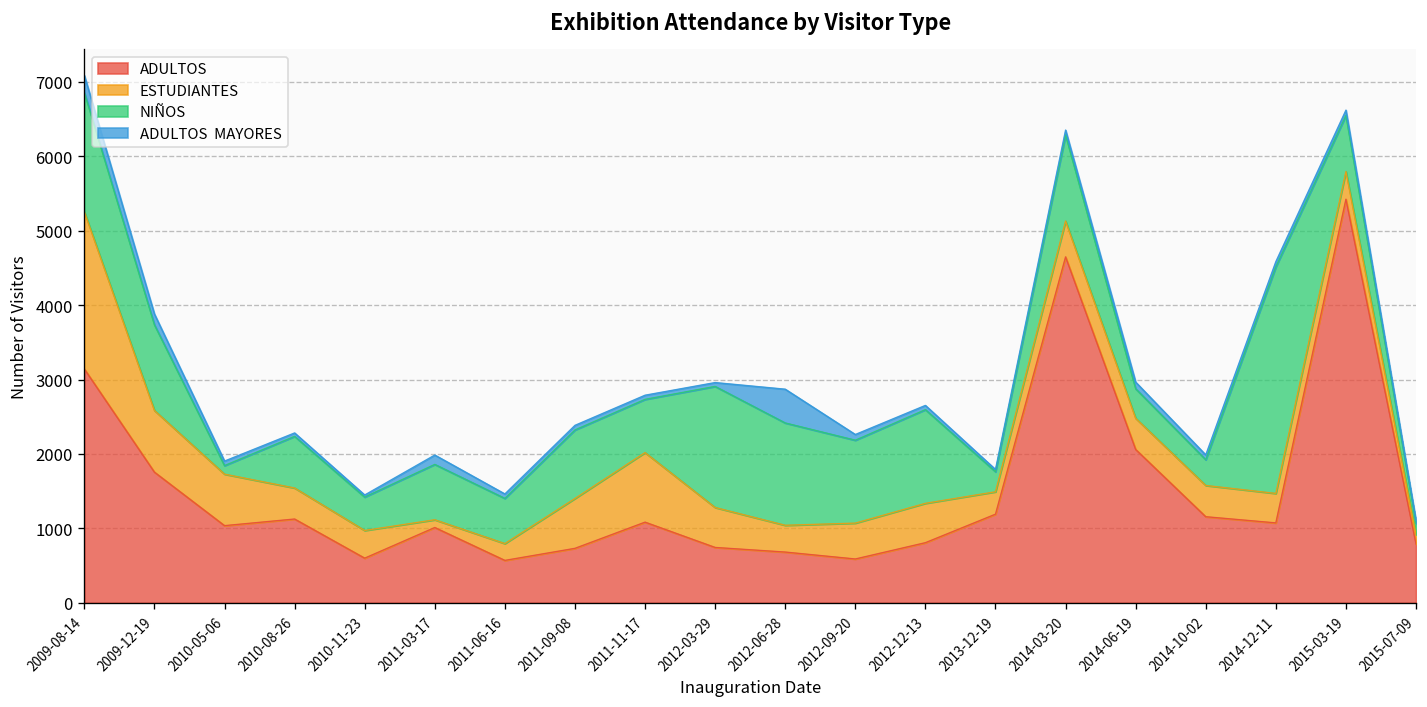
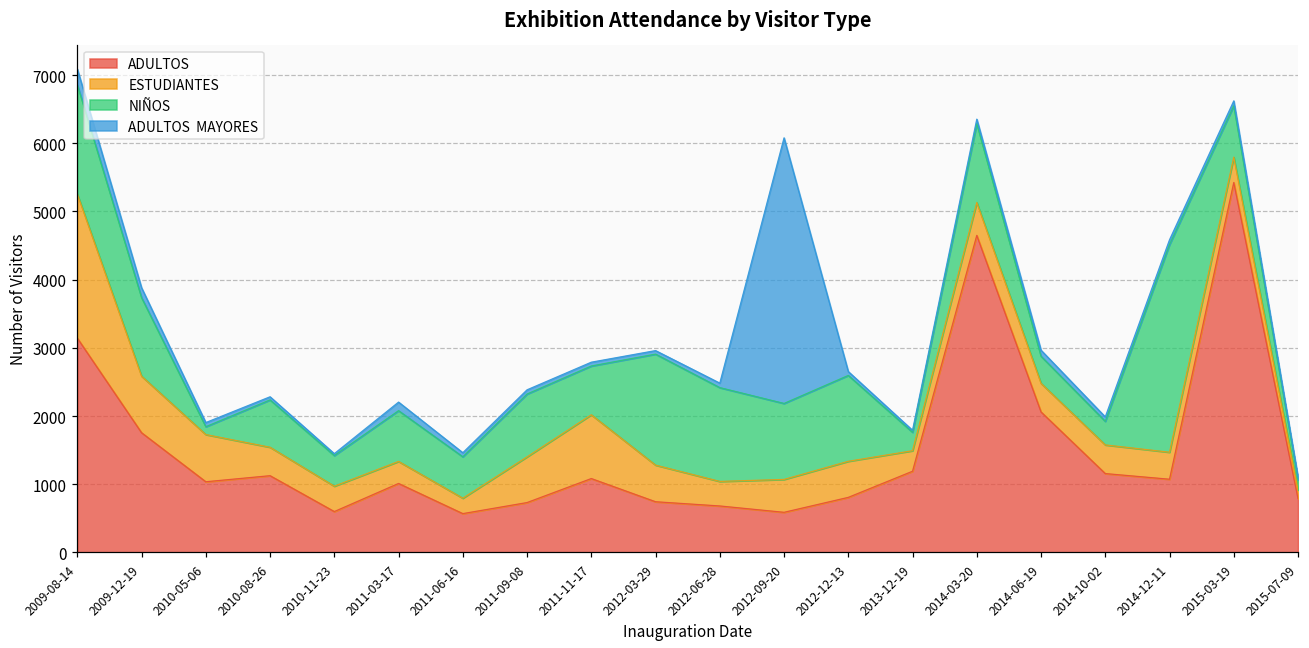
  {
    "ADULTOS": {
      "2009-08-14": 3100,
      "2009-12-19": 1800,
      "2010-05-06": 1000,
      "2010-08-26": 1100,
      "2010-11-23": 600,
      "2011-03-17": 1000,
      "2011-06-16": 600,
      "2011-09-08": 700,
      "2011-11-17": 1100,
      "2012-03-29": 700,
      "2012-06-28": 700,
      "2012-09-20": 600,
      "2012-12-13": 800,
      "2013-12-19": 1200,
      "2014-03-20": 4600,
      "2014-06-19": 2100,
      "2014-10-02": 1200,
      "2014-12-11": 1100,
      "2015-03-19": 5400,
      "2015-07-09": 800
    },
    "ESTUDIANTES": {
      "2009-08-14": 2100,
      "2009-12-19": 800,
      "2010-05-06": 700,
      "2010-08-26": 400,
      "2010-11-23": 400,
-     "2011-03-17": 100,
+     "2011-03-17": 300,
      "2011-06-16": 200,
      "2011-09-08": 700,
      "2011-11-17": 900,
      "2012-03-29": 500,
      "2012-06-28": 400,
      "2012-09-20": 500,
      "2012-12-13": 500,
      "2013-12-19": 300,
      "2014-03-20": 500,
      "2014-06-19": 400,
      "2014-10-02": 400,
      "2014-12-11": 400,
      "2015-03-19": 400,
      "2015-07-09": 100
    },
    "NIÑOS": {
      "2009-08-14": 1600,
      "2009-12-19": 1200,
      "2010-05-06": 100,
      "2010-08-26": 700,
      "2011-03-17": 700,
      "2011-06-16": 600,
      "2011-09-08": 900,
      "2011-11-17": 700,
      "2012-03-29": 1600,
      "2012-06-28": 1400,
      "2012-09-20": 1100,
      "2012-12-13": 1300,
      "2014-03-20": 1200,
      "2014-06-19": 400,
      "2014-10-02": 300,
      "2014-12-11": 3000,
      "2015-03-19": 800
    },
    "ADULTOS MAYORES": {
      "2009-08-14": 200,
      "2009-12-19": 100,
      "2010-05-06": 100,
      "2010-08-26": 0,
      "2011-03-17": 100,
      "2011-06-16": 100,
      "2011-09-08": 100,
      "2011-11-17": 100,
      "2012-03-29": 100,
-     "2012-06-28": 500,
-     "2012-09-20": 100,
+     "2012-06-28": 100,
+     "2012-09-20": 3900,
      "2012-12-13": 100,
      "2014-03-20": 100,
      "2014-06-19": 100,
      "2014-10-02": 100,
      "2014-12-11": 100,
      "2015-03-19": 100
    }
  }
